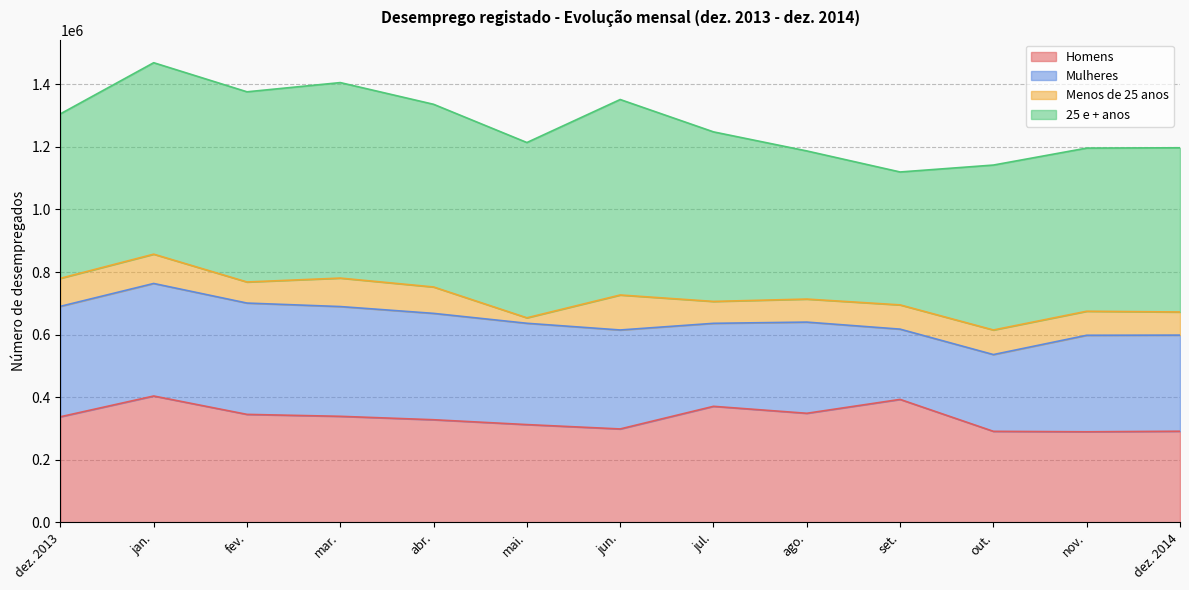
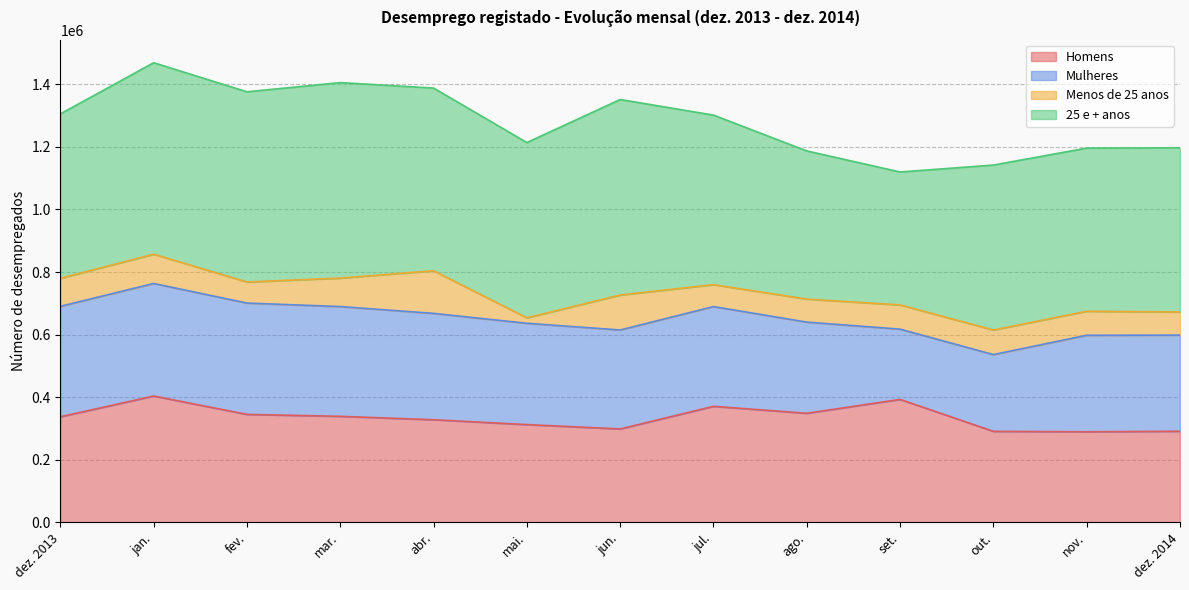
  {
    "Homens": {
      "dez. 2013": 340000,
      "jan.": 400000,
      "fev.": 350000,
      "mar.": 340000,
      "abr.": 330000,
      "mai.": 310000,
      "jun.": 300000,
      "jul.": 370000,
      "ago.": 350000,
      "set.": 390000,
      "out.": 290000,
      "nov.": 290000,
      "dez. 2014": 290000
    },
    "Mulheres": {
      "dez. 2013": 350000,
      "jan.": 360000,
      "fev.": 360000,
      "mar.": 350000,
      "abr.": 340000,
      "mai.": 320000,
      "jun.": 320000,
-     "jul.": 270000,
+     "jul.": 320000,
      "ago.": 290000,
      "set.": 220000,
      "out.": 250000,
      "nov.": 310000,
      "dez. 2014": 310000
    },
    "Menos de 25 anos": {
      "dez. 2013": 90000,
      "jan.": 90000,
      "fev.": 70000,
      "mar.": 90000,
-     "abr.": 80000,
+     "abr.": 140000,
      "mai.": 20000,
      "jun.": 110000,
      "jul.": 70000,
      "ago.": 70000,
      "set.": 80000,
      "out.": 80000,
      "nov.": 80000,
      "dez. 2014": 70000
    },
    "25 e + anos": {
      "dez. 2013": 530000,
      "jan.": 610000,
      "fev.": 610000,
      "mar.": 620000,
      "abr.": 580000,
      "mai.": 560000,
      "jun.": 620000,
      "jul.": 540000,
      "ago.": 470000,
      "set.": 420000,
      "out.": 530000,
      "nov.": 520000,
      "dez. 2014": 520000
    }
  }
